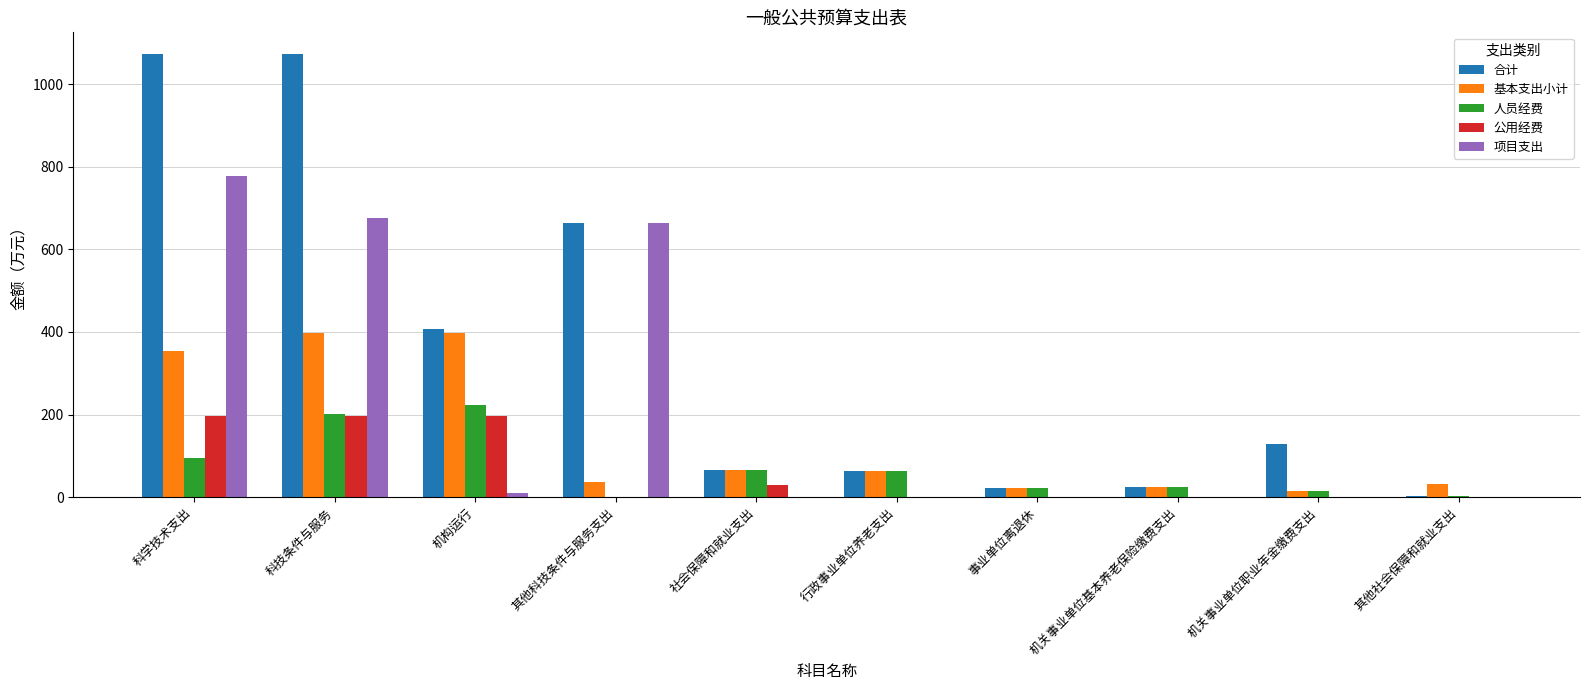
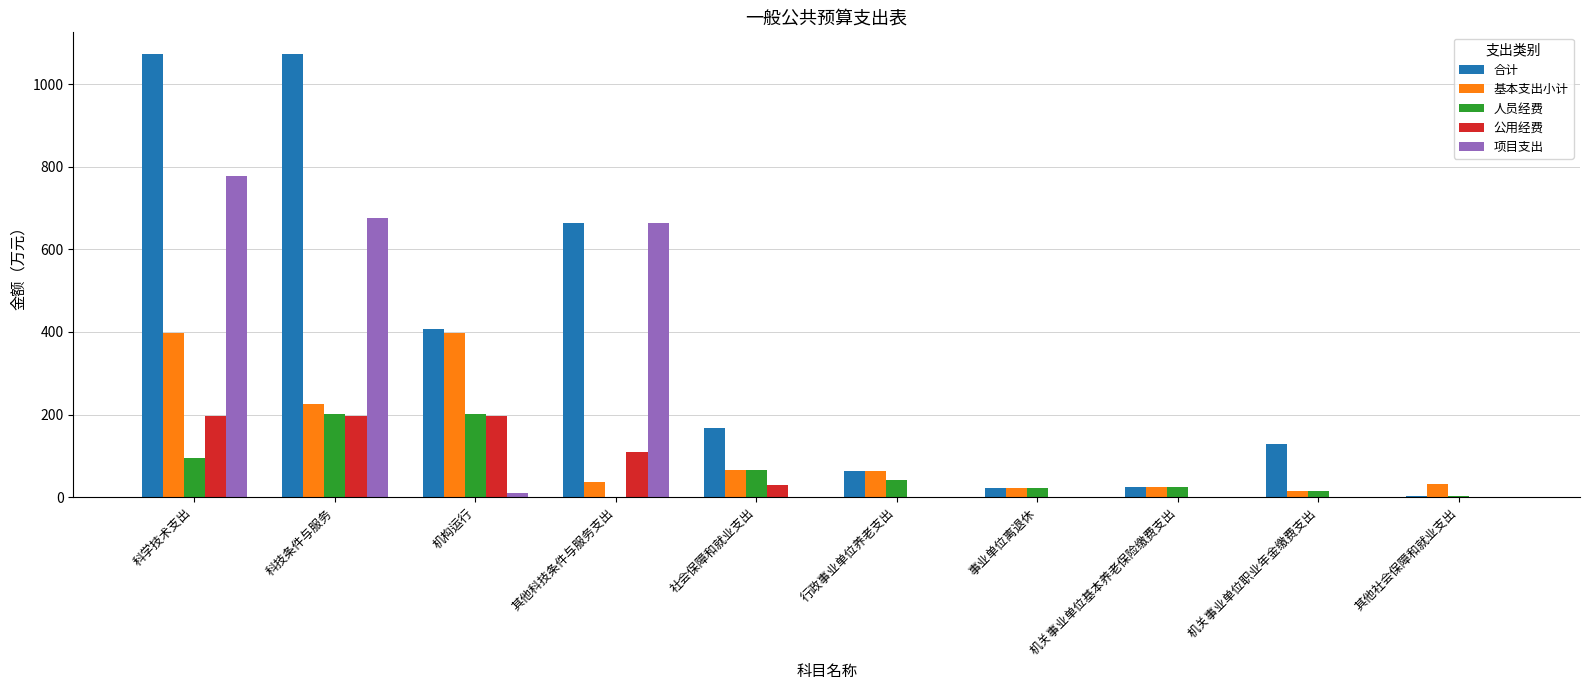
  {
    "合计": {
      "科学技术支出": 1070,
      "科技条件与服务": 1070,
      "机构运行": 410,
      "其他科技条件与服务支出": 670,
-     "社会保障和就业支出": 70,
+     "社会保障和就业支出": 170,
      "行政事业单位养老支出": 60,
      "事业单位离退休": 20,
      "机关事业单位基本养老保险缴费支出": 30,
      "机关事业单位职业年金缴费支出": 130
    },
    "基本支出小计": {
-     "科学技术支出": 350,
-     "科技条件与服务": 400,
+     "科学技术支出": 400,
+     "科技条件与服务": 230,
      "机构运行": 400,
      "其他科技条件与服务支出": 40,
      "社会保障和就业支出": 70,
      "行政事业单位养老支出": 60,
      "事业单位离退休": 20,
      "机关事业单位基本养老保险缴费支出": 30,
      "机关事业单位职业年金缴费支出": 20,
      "其他社会保障和就业支出": 30
    },
    "人员经费": {
      "科学技术支出": 90,
      "科技条件与服务": 200,
-     "机构运行": 220,
+     "机构运行": 200,
      "其他科技条件与服务支出": 0,
      "社会保障和就业支出": 70,
-     "行政事业单位养老支出": 60,
+     "行政事业单位养老支出": 40,
      "事业单位离退休": 20,
      "机关事业单位基本养老保险缴费支出": 30,
      "机关事业单位职业年金缴费支出": 20
    },
    "公用经费": {
      "科学技术支出": 200,
      "科技条件与服务": 200,
      "机构运行": 200,
-     "其他科技条件与服务支出": 0,
+     "其他科技条件与服务支出": 110,
      "社会保障和就业支出": 30,
      "行政事业单位养老支出": 0,
      "事业单位离退休": 0,
      "机关事业单位基本养老保险缴费支出": 0,
      "机关事业单位职业年金缴费支出": 0,
      "其他社会保障和就业支出": 0
    },
    "项目支出": {
      "科学技术支出": 780,
      "科技条件与服务": 680,
      "机构运行": 10,
      "其他科技条件与服务支出": 670,
      "社会保障和就业支出": 0,
      "行政事业单位养老支出": 0,
      "事业单位离退休": 0,
      "机关事业单位基本养老保险缴费支出": 0,
      "机关事业单位职业年金缴费支出": 0,
      "其他社会保障和就业支出": 0
    }
  }
